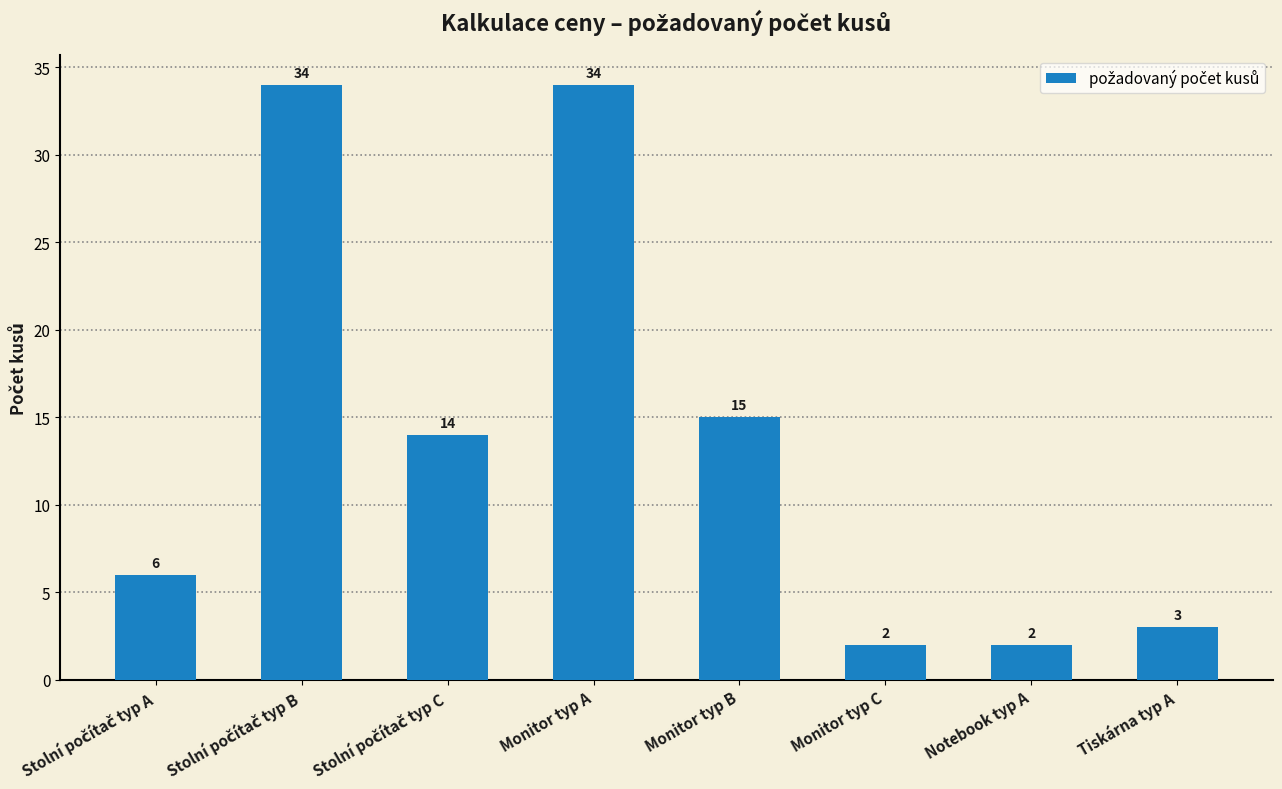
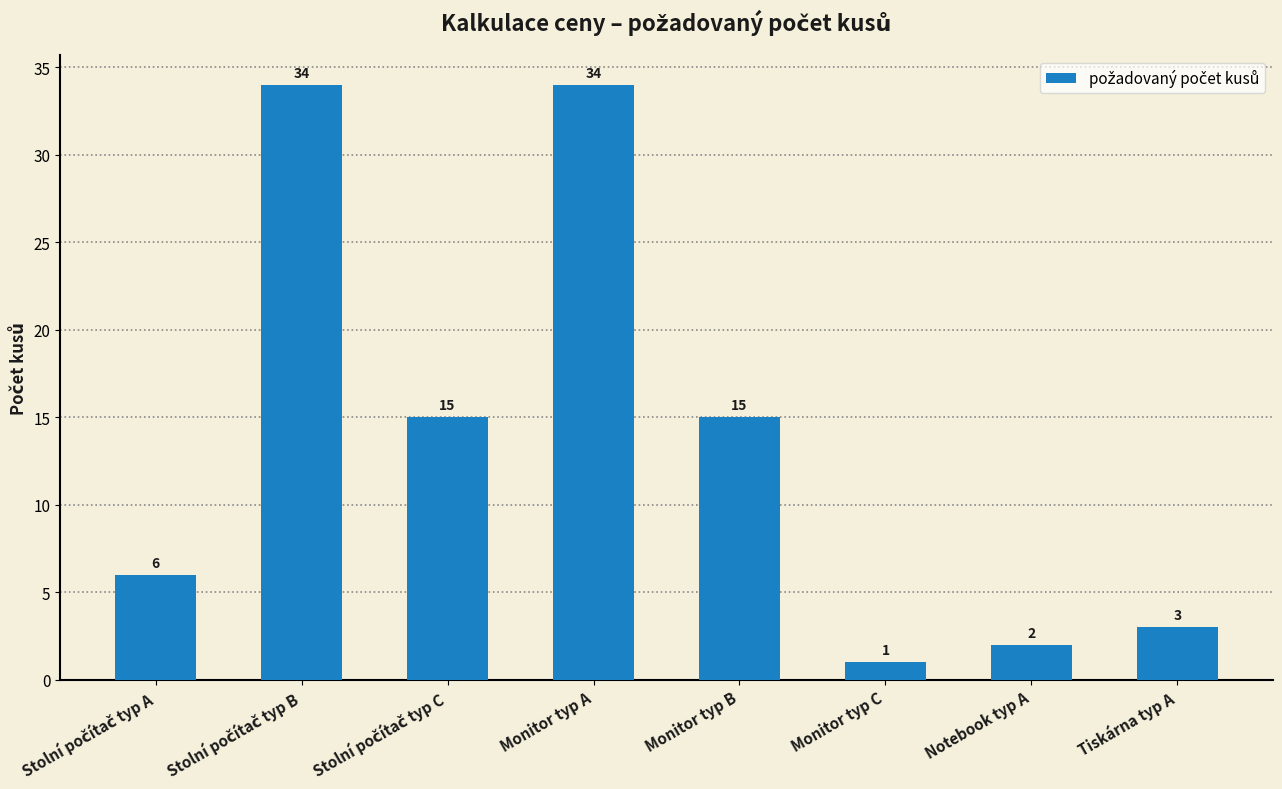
  {
    "Stolní počítač typ A": 6,
    "Stolní počítač typ B": 34,
-   "Stolní počítač typ C": 14,
+   "Stolní počítač typ C": 15,
    "Monitor typ A": 34,
    "Monitor typ B": 15,
-   "Monitor typ C": 2,
+   "Monitor typ C": 1,
    "Notebook typ A": 2,
    "Tiskárna typ A": 3
  }
